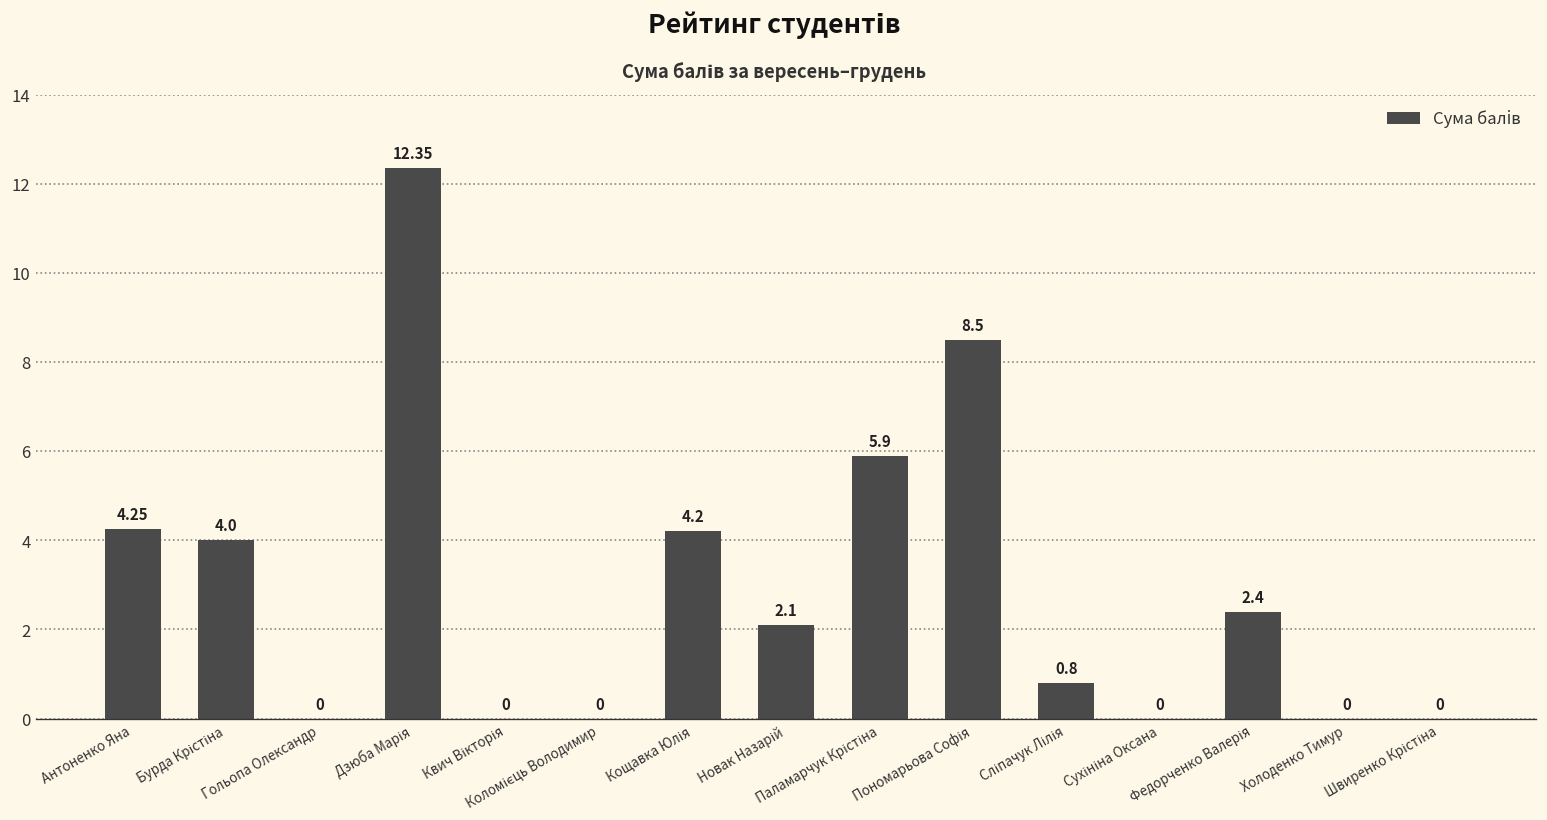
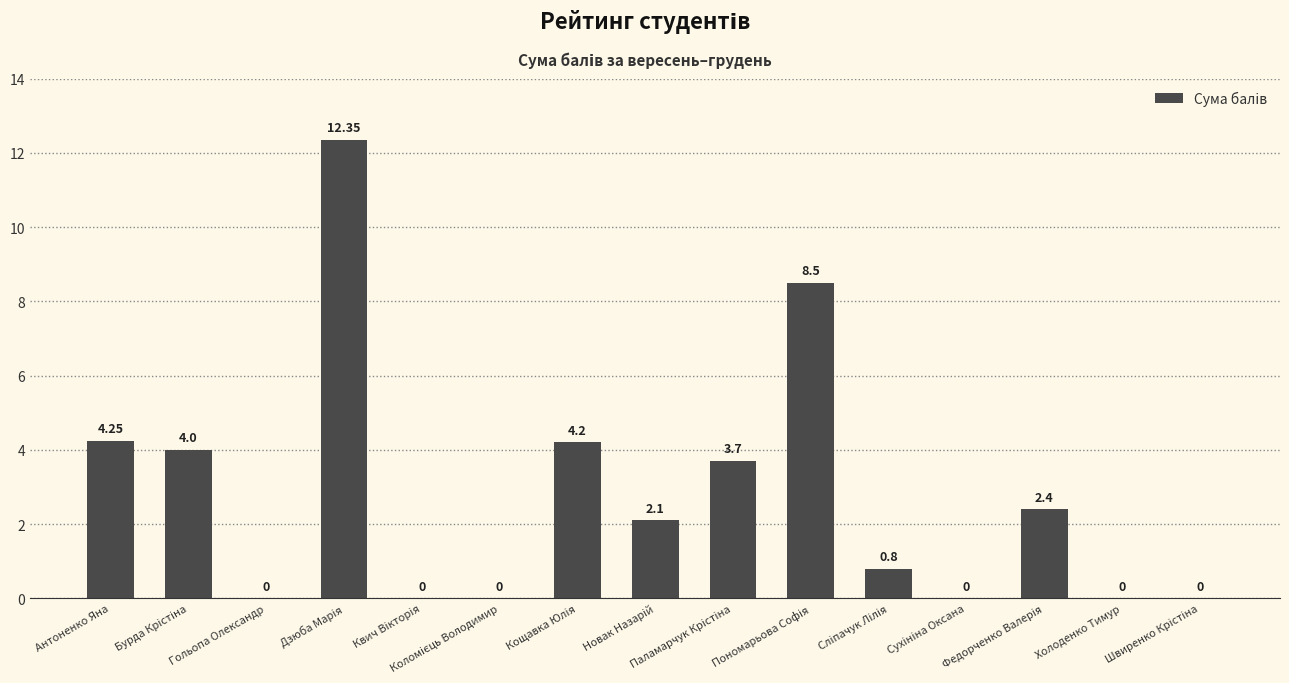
  {
    "Антоненко Яна": 4.25,
    "Бурда Крістіна": 4.0,
    "Гольопа Олександр": 0,
    "Дзюба Марія": 12.35,
    "Квич Вікторія": 0,
    "Коломієць Володимир": 0,
    "Кощавка Юлія": 4.2,
    "Новак Назарій": 2.1,
-   "Паламарчук Крістіна": 5.9,
+   "Паламарчук Крістіна": 3.7,
    "Пономарьова Софія": 8.5,
    "Сліпачук Лілія": 0.8,
    "Сухініна Оксана": 0,
    "Федорченко Валерія": 2.4,
    "Холоденко Тимур": 0,
    "Швиренко Крістіна": 0
  }
